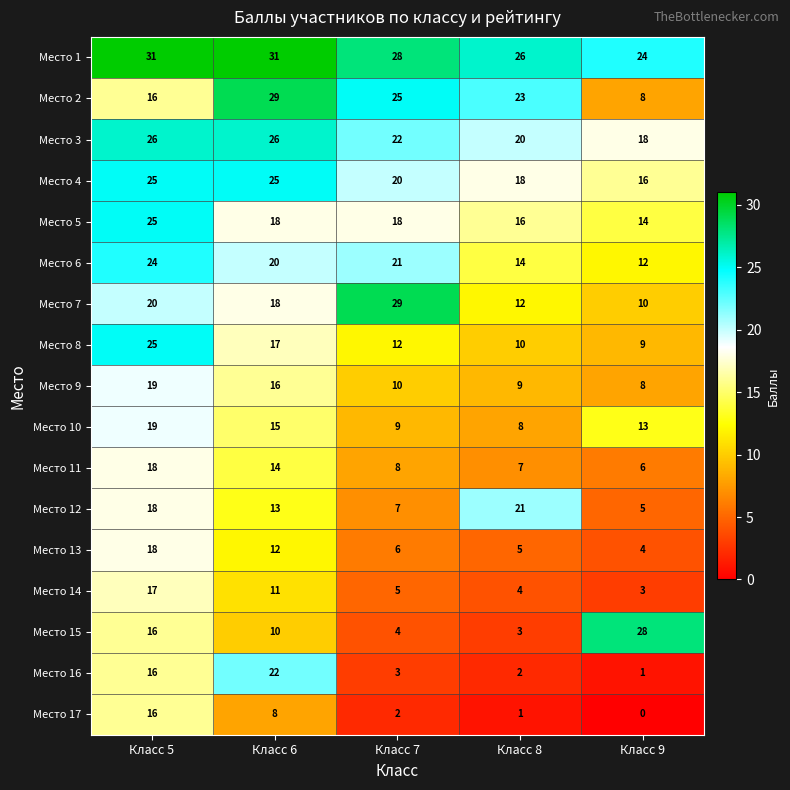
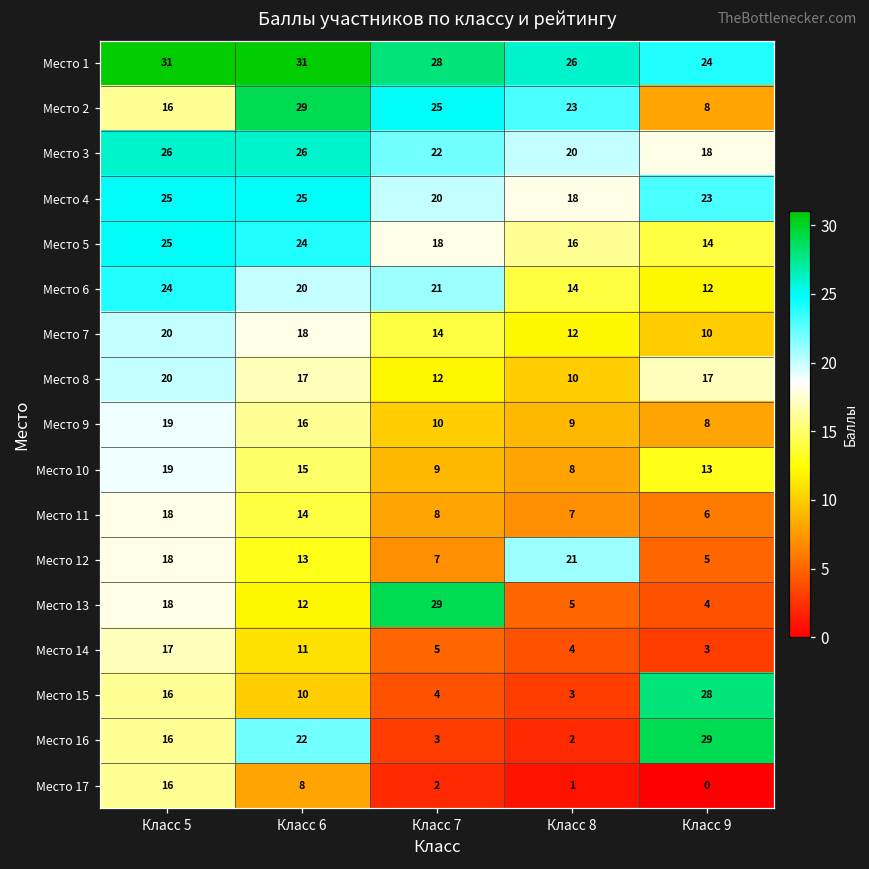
  {
    "Место 1": {
      "Класс 5": 31,
      "Класс 6": 31,
      "Класс 7": 28,
      "Класс 8": 26,
      "Класс 9": 24
    },
    "Место 2": {
      "Класс 5": 16,
      "Класс 6": 29,
      "Класс 7": 25,
      "Класс 8": 23,
      "Класс 9": 8
    },
    "Место 3": {
      "Класс 5": 26,
      "Класс 6": 26,
      "Класс 7": 22,
      "Класс 8": 20,
      "Класс 9": 18
    },
    "Место 4": {
      "Класс 5": 25,
      "Класс 6": 25,
      "Класс 7": 20,
      "Класс 8": 18,
-     "Класс 9": 16
+     "Класс 9": 23
    },
    "Место 5": {
      "Класс 5": 25,
-     "Класс 6": 18,
+     "Класс 6": 24,
      "Класс 7": 18,
      "Класс 8": 16,
      "Класс 9": 14
    },
    "Место 6": {
      "Класс 5": 24,
      "Класс 6": 20,
      "Класс 7": 21,
      "Класс 8": 14,
      "Класс 9": 12
    },
    "Место 7": {
      "Класс 5": 20,
      "Класс 6": 18,
-     "Класс 7": 29,
+     "Класс 7": 14,
      "Класс 8": 12,
      "Класс 9": 10
    },
    "Место 8": {
-     "Класс 5": 25,
+     "Класс 5": 20,
      "Класс 6": 17,
      "Класс 7": 12,
      "Класс 8": 10,
-     "Класс 9": 9
+     "Класс 9": 17
    },
    "Место 9": {
      "Класс 5": 19,
      "Класс 6": 16,
      "Класс 7": 10,
      "Класс 8": 9,
      "Класс 9": 8
    },
    "Место 10": {
      "Класс 5": 19,
      "Класс 6": 15,
      "Класс 7": 9,
      "Класс 8": 8,
      "Класс 9": 13
    },
    "Место 11": {
      "Класс 5": 18,
      "Класс 6": 14,
      "Класс 7": 8,
      "Класс 8": 7,
      "Класс 9": 6
    },
    "Место 12": {
      "Класс 5": 18,
      "Класс 6": 13,
      "Класс 7": 7,
      "Класс 8": 21,
      "Класс 9": 5
    },
    "Место 13": {
      "Класс 5": 18,
      "Класс 6": 12,
-     "Класс 7": 6,
+     "Класс 7": 29,
      "Класс 8": 5,
      "Класс 9": 4
    },
    "Место 14": {
      "Класс 5": 17,
      "Класс 6": 11,
      "Класс 7": 5,
      "Класс 8": 4,
      "Класс 9": 3
    },
    "Место 15": {
      "Класс 5": 16,
      "Класс 6": 10,
      "Класс 7": 4,
      "Класс 8": 3,
      "Класс 9": 28
    },
    "Место 16": {
      "Класс 5": 16,
      "Класс 6": 22,
      "Класс 7": 3,
      "Класс 8": 2,
-     "Класс 9": 1
+     "Класс 9": 29
    },
    "Место 17": {
      "Класс 5": 16,
      "Класс 6": 8,
      "Класс 7": 2,
      "Класс 8": 1,
      "Класс 9": 0
    }
  }
